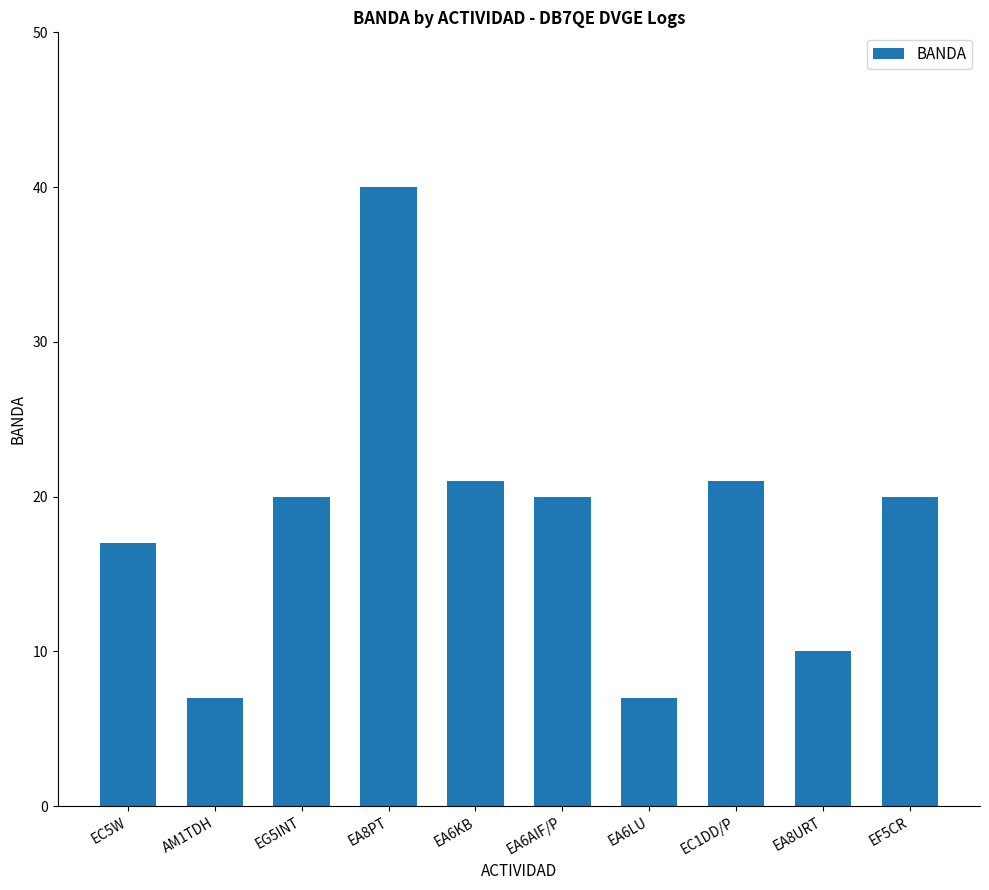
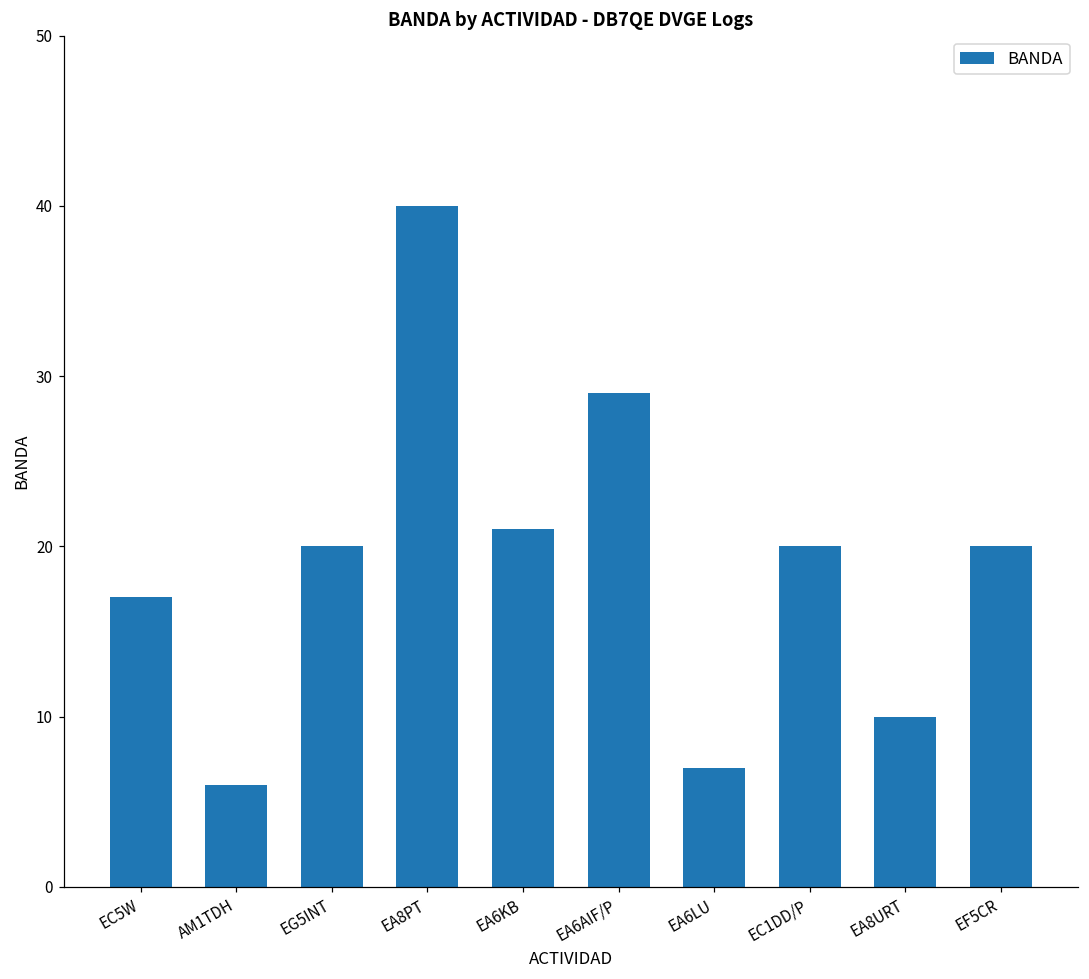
  {
    "EC5W": 17,
-   "AM1TDH": 7,
+   "AM1TDH": 6,
    "EG5INT": 20,
    "EA8PT": 40,
    "EA6KB": 21,
-   "EA6AIF/P": 20,
+   "EA6AIF/P": 29,
    "EA6LU": 7,
-   "EC1DD/P": 21,
+   "EC1DD/P": 20,
    "EA8URT": 10,
    "EF5CR": 20
  }
